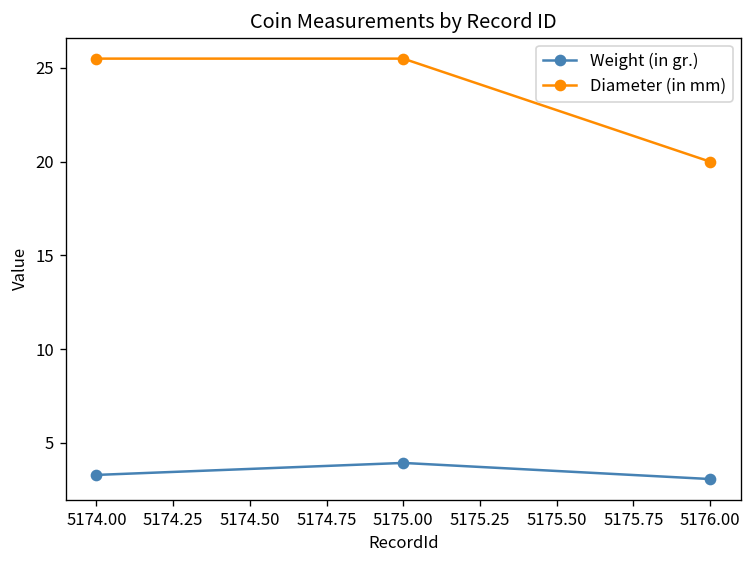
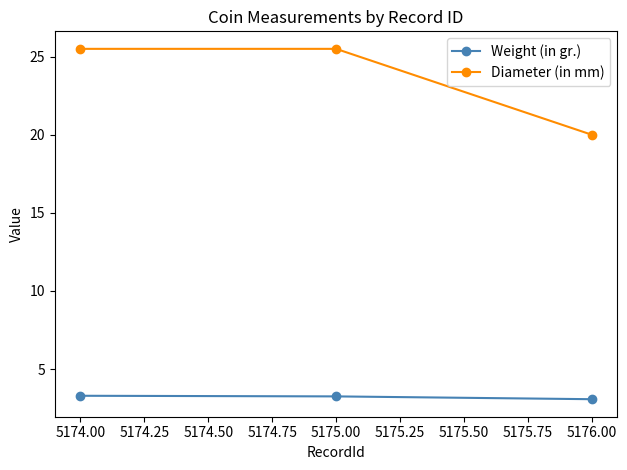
  {
    "Weight (in gr.)": {
      "5174.00": 3.3,
-     "5175.00": 3.9,
+     "5175.00": 3.3,
      "5176.00": 3.1
    },
    "Diameter (in mm)": {
      "5174.00": 25.5,
      "5175.00": 25.5,
      "5176.00": 20.0
    }
  }
